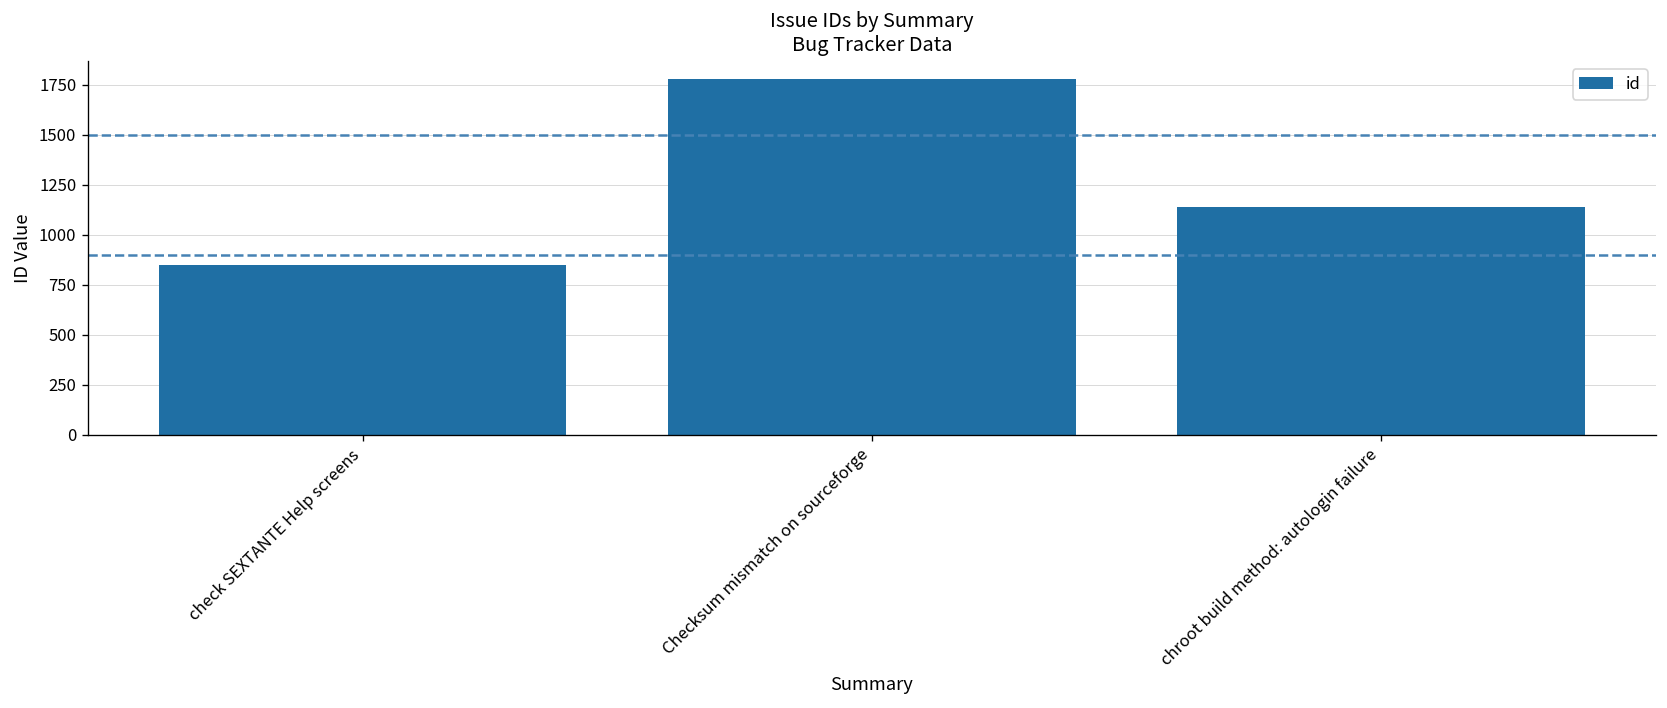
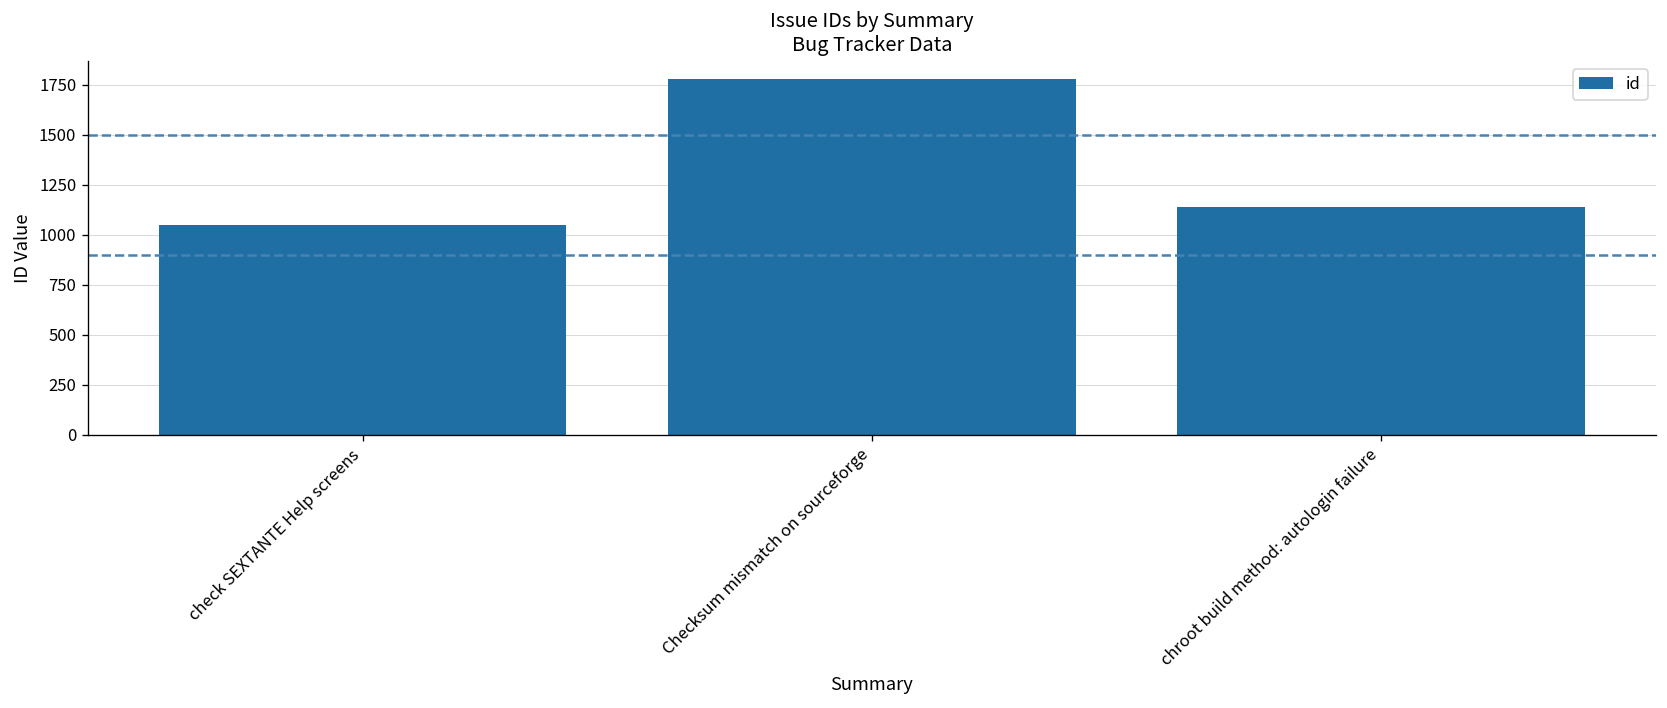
  {
-   "check SEXTANTE Help screens": 850,
+   "check SEXTANTE Help screens": 1050,
    "Checksum mismatch on sourceforge": 1780,
    "chroot build method: autologin failure": 1140
  }
